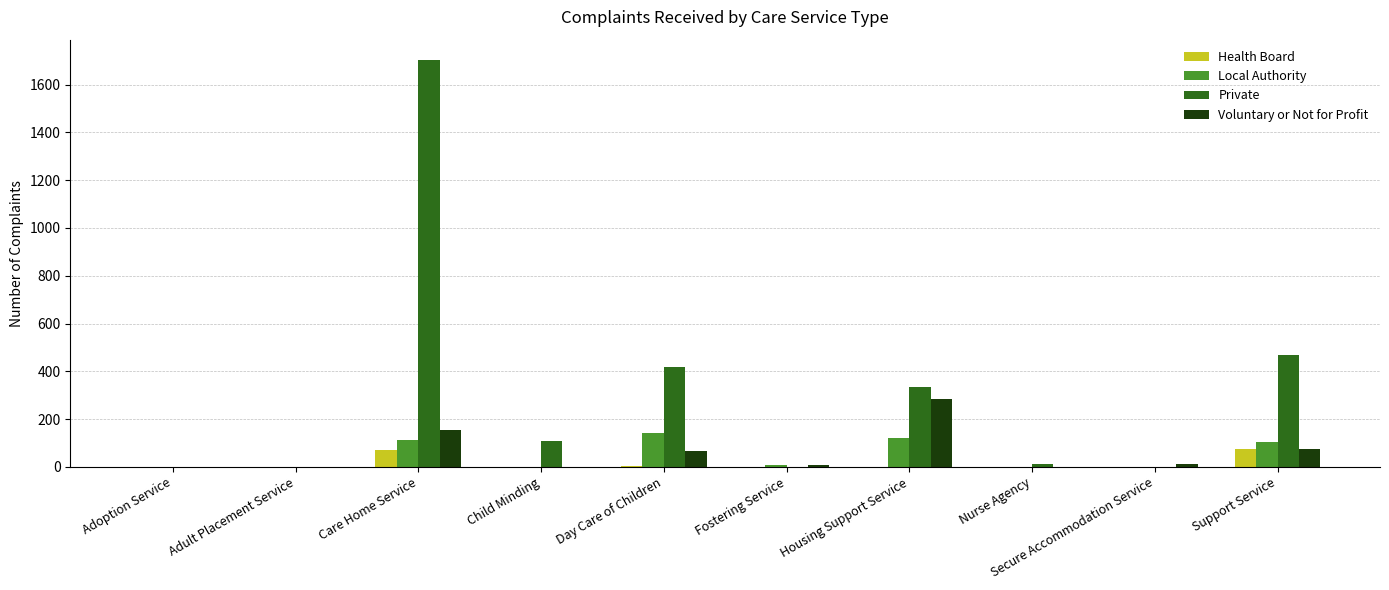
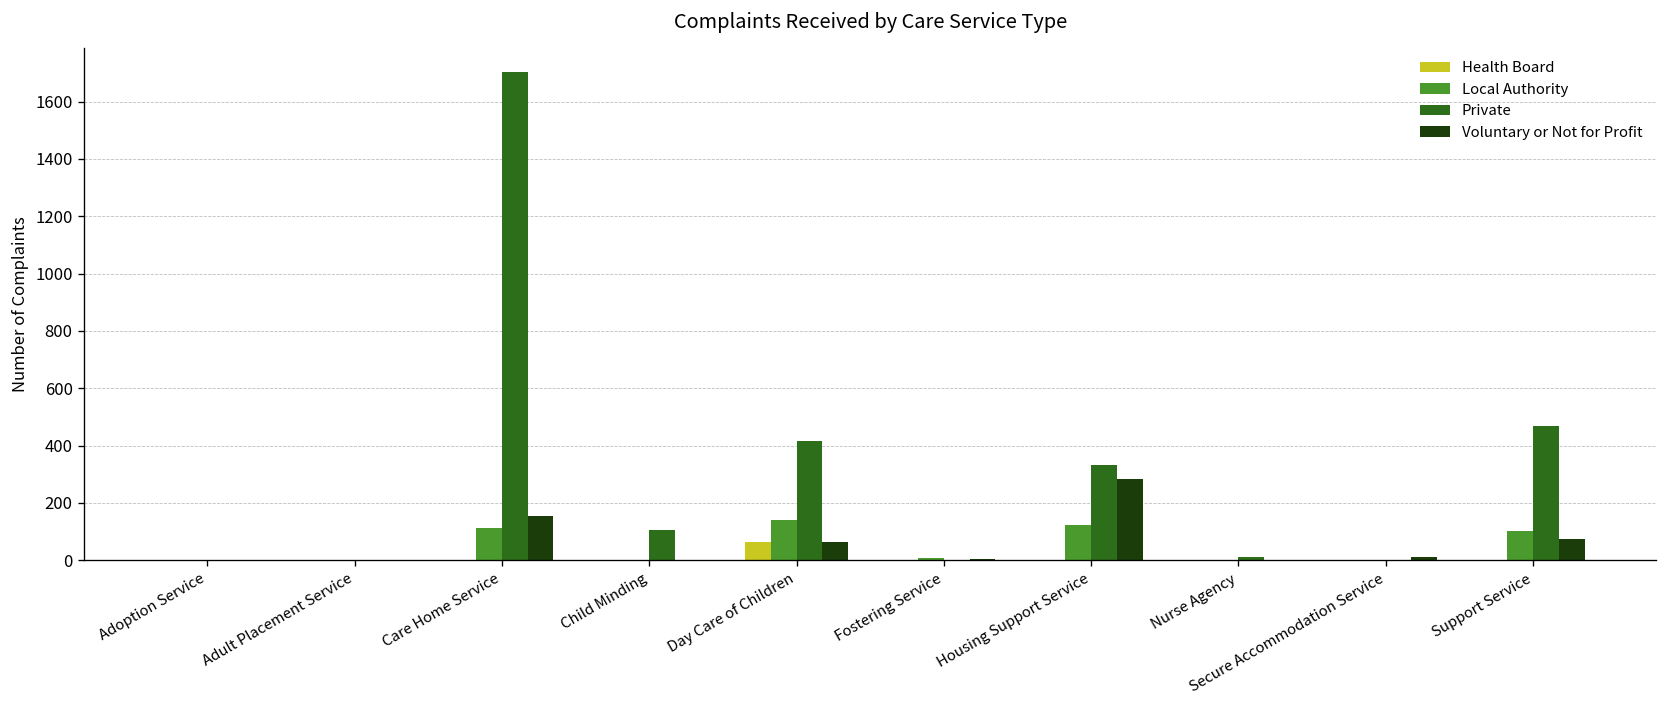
  {
    "Health Board": {
      "Adoption Service": 0,
      "Adult Placement Service": 0,
-     "Care Home Service": 70,
+     "Care Home Service": 0,
      "Child Minding": 0,
-     "Day Care of Children": 10,
+     "Day Care of Children": 60,
      "Fostering Service": 0,
      "Housing Support Service": 0,
      "Nurse Agency": 0,
      "Secure Accommodation Service": 0,
-     "Support Service": 70
+     "Support Service": 0
    }
  }
